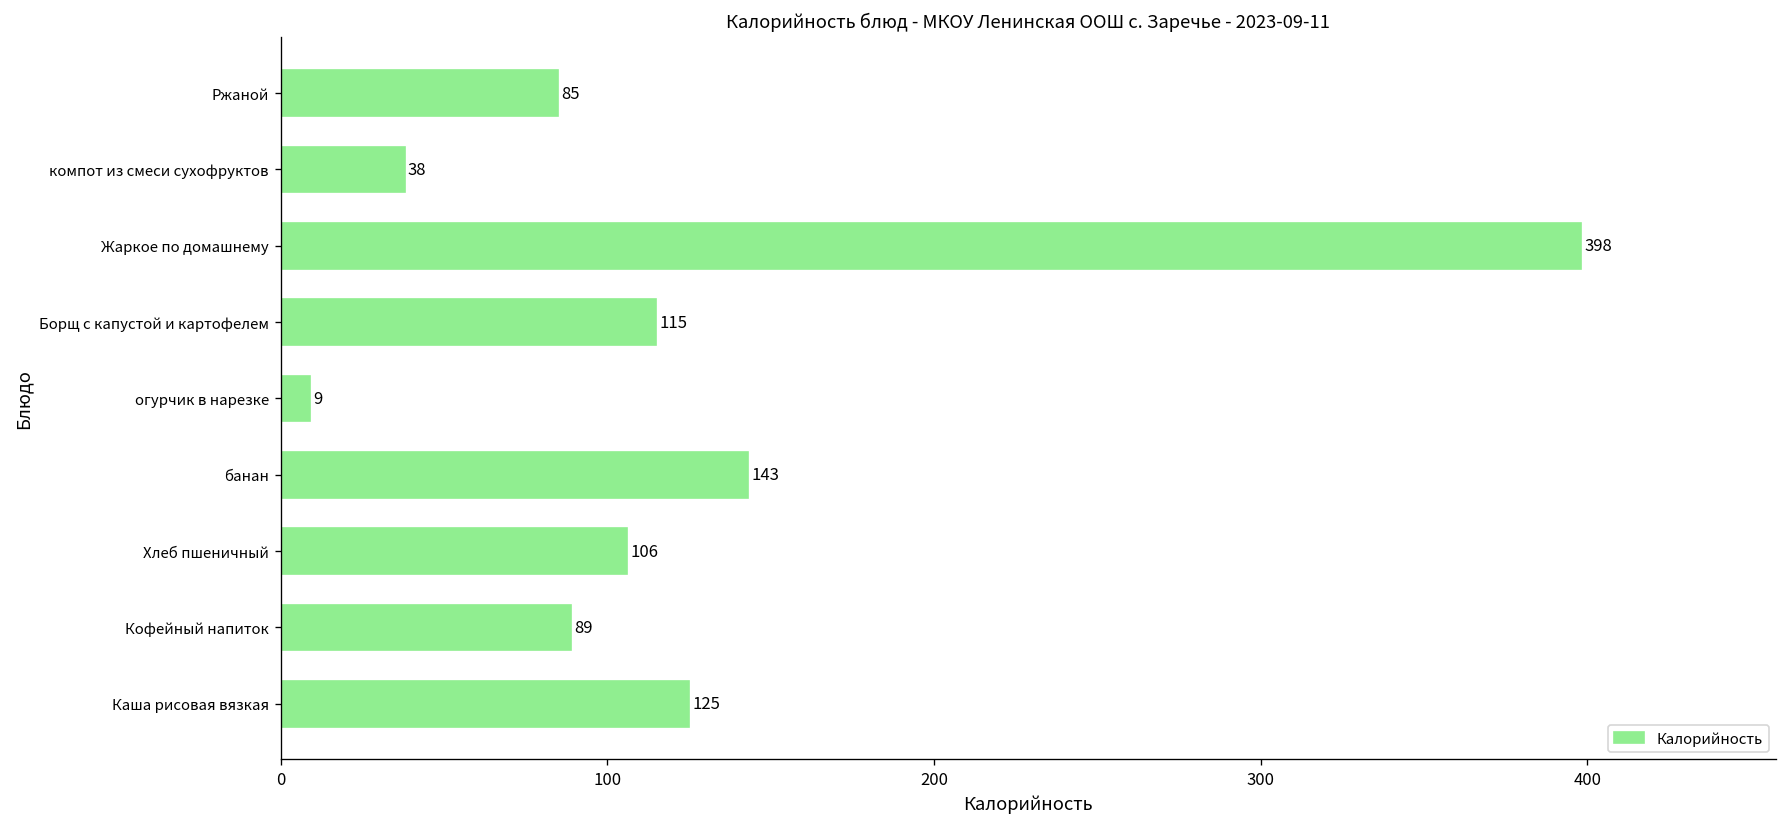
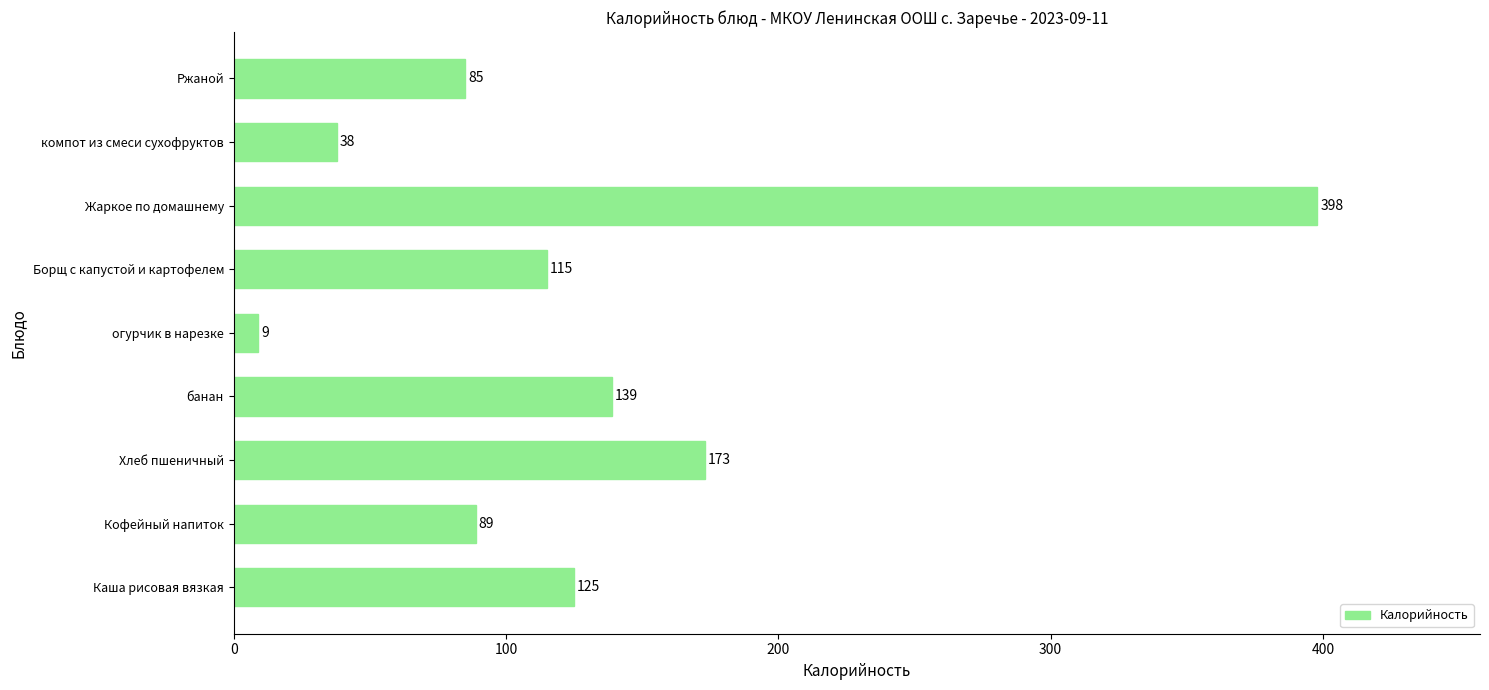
  {
    "Ржаной": 85,
    "компот из смеси сухофруктов": 38,
    "Жаркое по домашнему": 398,
    "Борщ с капустой и картофелем": 115,
    "огурчик в нарезке": 9,
-   "банан": 143,
-   "Хлеб пшеничный": 106,
+   "банан": 139,
+   "Хлеб пшеничный": 173,
    "Кофейный напиток": 89,
    "Каша рисовая вязкая": 125
  }
